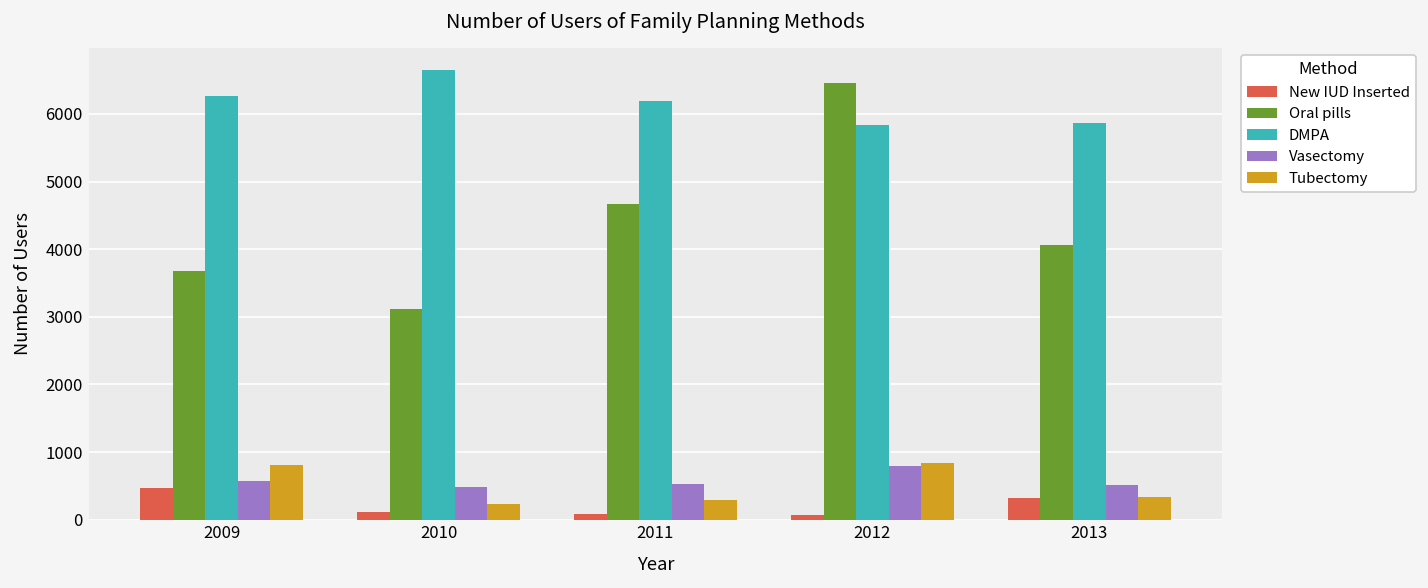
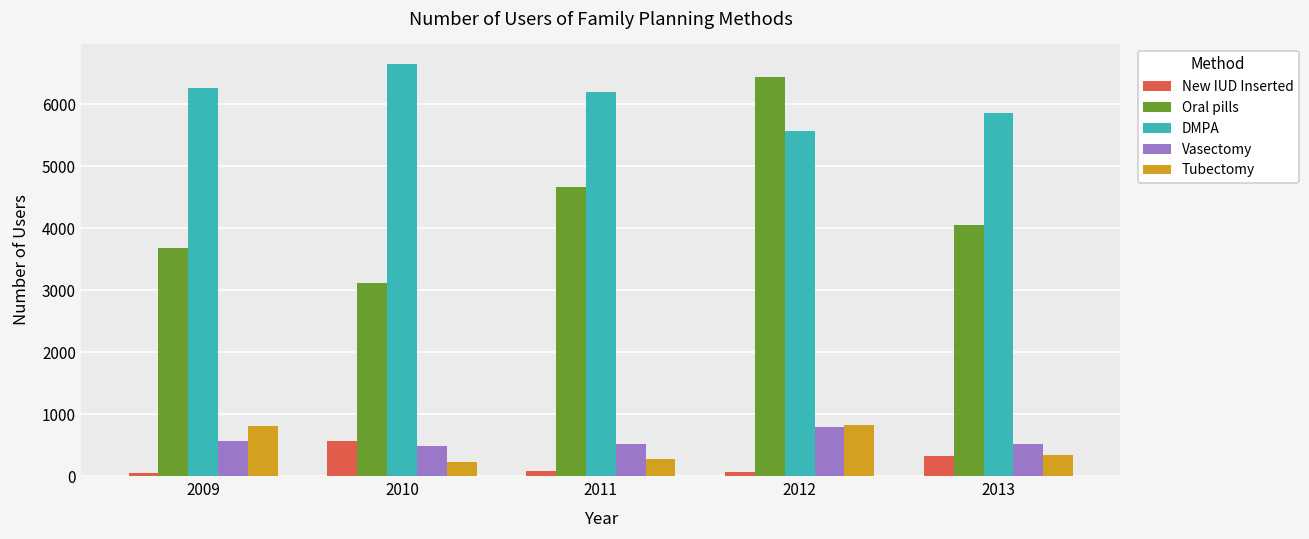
  {
    "New IUD Inserted": {
-     "2009": 500,
-     "2010": 100,
+     "2009": 0,
+     "2010": 600,
      "2011": 100,
      "2012": 100,
      "2013": 300
    },
    "Oral pills": {
      "2009": 3700,
      "2010": 3100,
      "2011": 4700,
      "2012": 6500,
      "2013": 4100
    },
    "DMPA": {
      "2009": 6300,
      "2010": 6600,
      "2011": 6200,
-     "2012": 5800,
+     "2012": 5600,
      "2013": 5900
    },
    "Vasectomy": {
      "2009": 600,
      "2010": 500,
      "2011": 500,
      "2012": 800,
      "2013": 500
    },
    "Tubectomy": {
      "2009": 800,
      "2010": 200,
      "2011": 300,
      "2012": 800,
      "2013": 300
    }
  }
